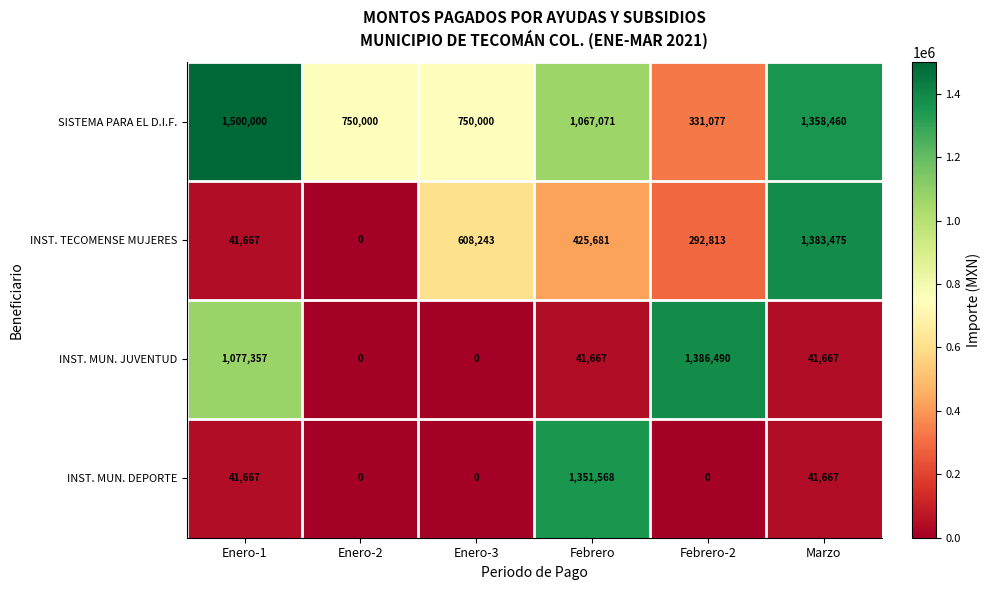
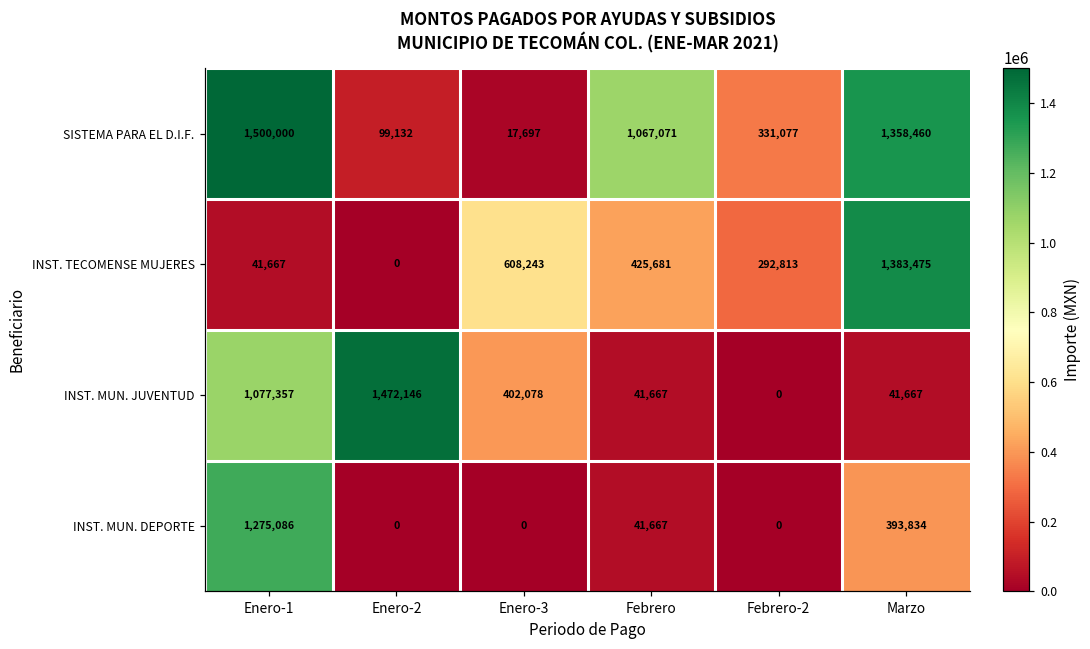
  {
    "SISTEMA PARA EL D.I.F.": {
      "Enero-1": "1,500,000",
-     "Enero-2": "750,000",
-     "Enero-3": "750,000",
+     "Enero-2": "99,132",
+     "Enero-3": "17,697",
      "Febrero": "1,067,071",
      "Febrero-2": "331,077",
      "Marzo": "1,358,460"
    },
    "INST. TECOMENSE MUJERES": {
      "Enero-1": "41,667",
      "Enero-2": "0",
      "Enero-3": "608,243",
      "Febrero": "425,681",
      "Febrero-2": "292,813",
      "Marzo": "1,383,475"
    },
    "INST. MUN. JUVENTUD": {
      "Enero-1": "1,077,357",
-     "Enero-2": "0",
-     "Enero-3": "0",
+     "Enero-2": "1,472,146",
+     "Enero-3": "402,078",
      "Febrero": "41,667",
-     "Febrero-2": "1,386,490",
+     "Febrero-2": "0",
      "Marzo": "41,667"
    },
    "INST. MUN. DEPORTE": {
-     "Enero-1": "41,667",
+     "Enero-1": "1,275,086",
      "Enero-2": "0",
      "Enero-3": "0",
-     "Febrero": "1,351,568",
+     "Febrero": "41,667",
      "Febrero-2": "0",
-     "Marzo": "41,667"
+     "Marzo": "393,834"
    }
  }
